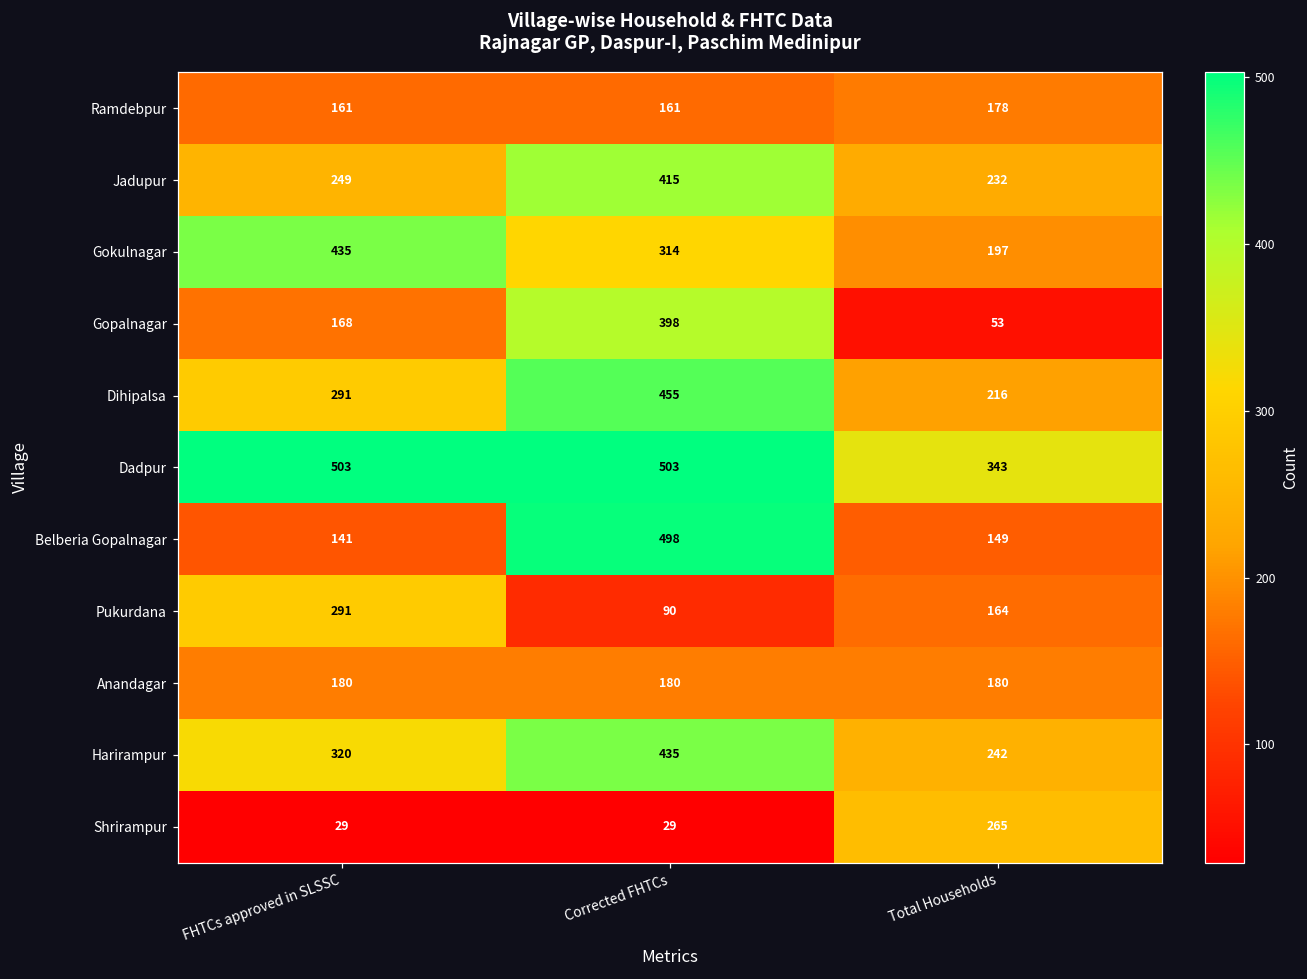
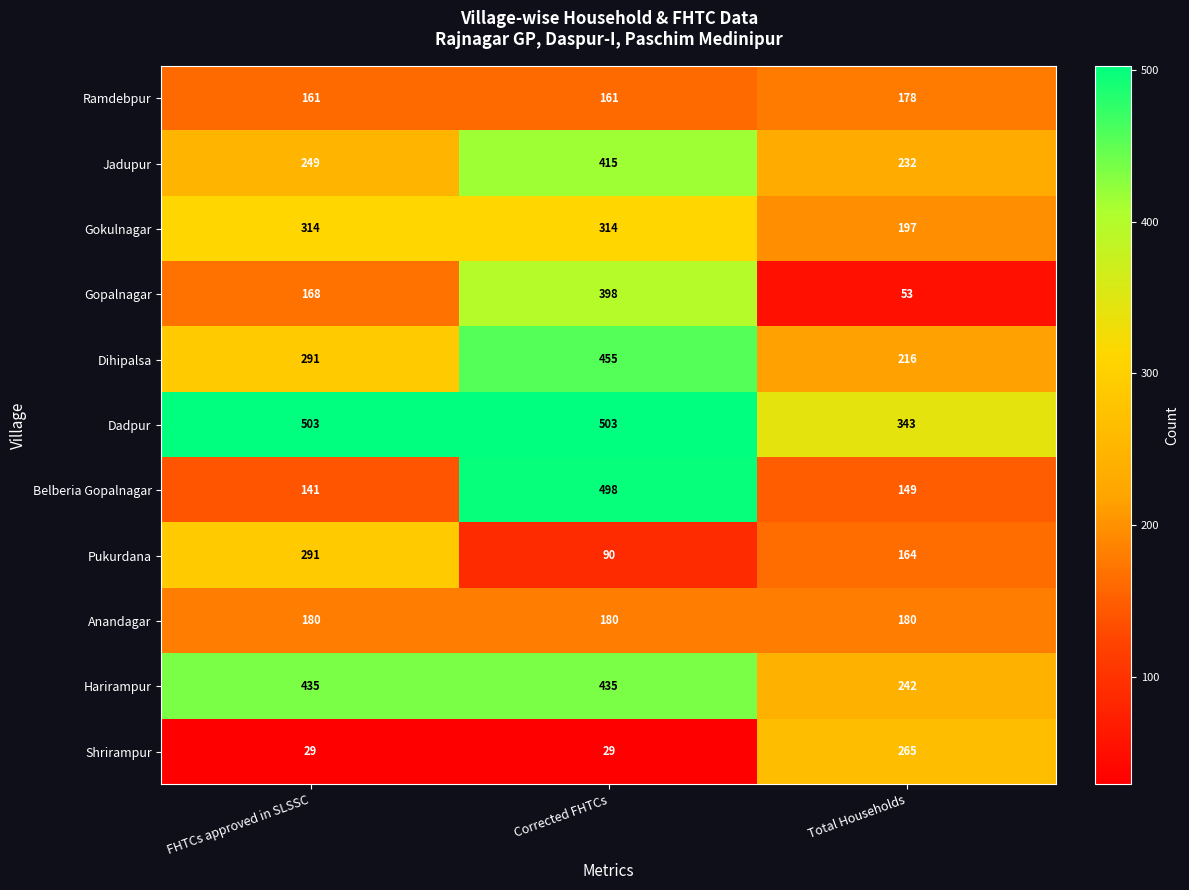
  {
    "Ramdebpur": {
      "FHTCs approved in SLSSC": 161,
      "Corrected FHTCs": 161,
      "Total Households": 178
    },
    "Jadupur": {
      "FHTCs approved in SLSSC": 249,
      "Corrected FHTCs": 415,
      "Total Households": 232
    },
    "Gokulnagar": {
-     "FHTCs approved in SLSSC": 435,
+     "FHTCs approved in SLSSC": 314,
      "Corrected FHTCs": 314,
      "Total Households": 197
    },
    "Gopalnagar": {
      "FHTCs approved in SLSSC": 168,
      "Corrected FHTCs": 398,
      "Total Households": 53
    },
    "Dihipalsa": {
      "FHTCs approved in SLSSC": 291,
      "Corrected FHTCs": 455,
      "Total Households": 216
    },
    "Dadpur": {
      "FHTCs approved in SLSSC": 503,
      "Corrected FHTCs": 503,
      "Total Households": 343
    },
    "Belberia Gopalnagar": {
      "FHTCs approved in SLSSC": 141,
      "Corrected FHTCs": 498,
      "Total Households": 149
    },
    "Pukurdana": {
      "FHTCs approved in SLSSC": 291,
      "Corrected FHTCs": 90,
      "Total Households": 164
    },
    "Anandagar": {
      "FHTCs approved in SLSSC": 180,
      "Corrected FHTCs": 180,
      "Total Households": 180
    },
    "Harirampur": {
-     "FHTCs approved in SLSSC": 320,
+     "FHTCs approved in SLSSC": 435,
      "Corrected FHTCs": 435,
      "Total Households": 242
    },
    "Shrirampur": {
      "FHTCs approved in SLSSC": 29,
      "Corrected FHTCs": 29,
      "Total Households": 265
    }
  }
